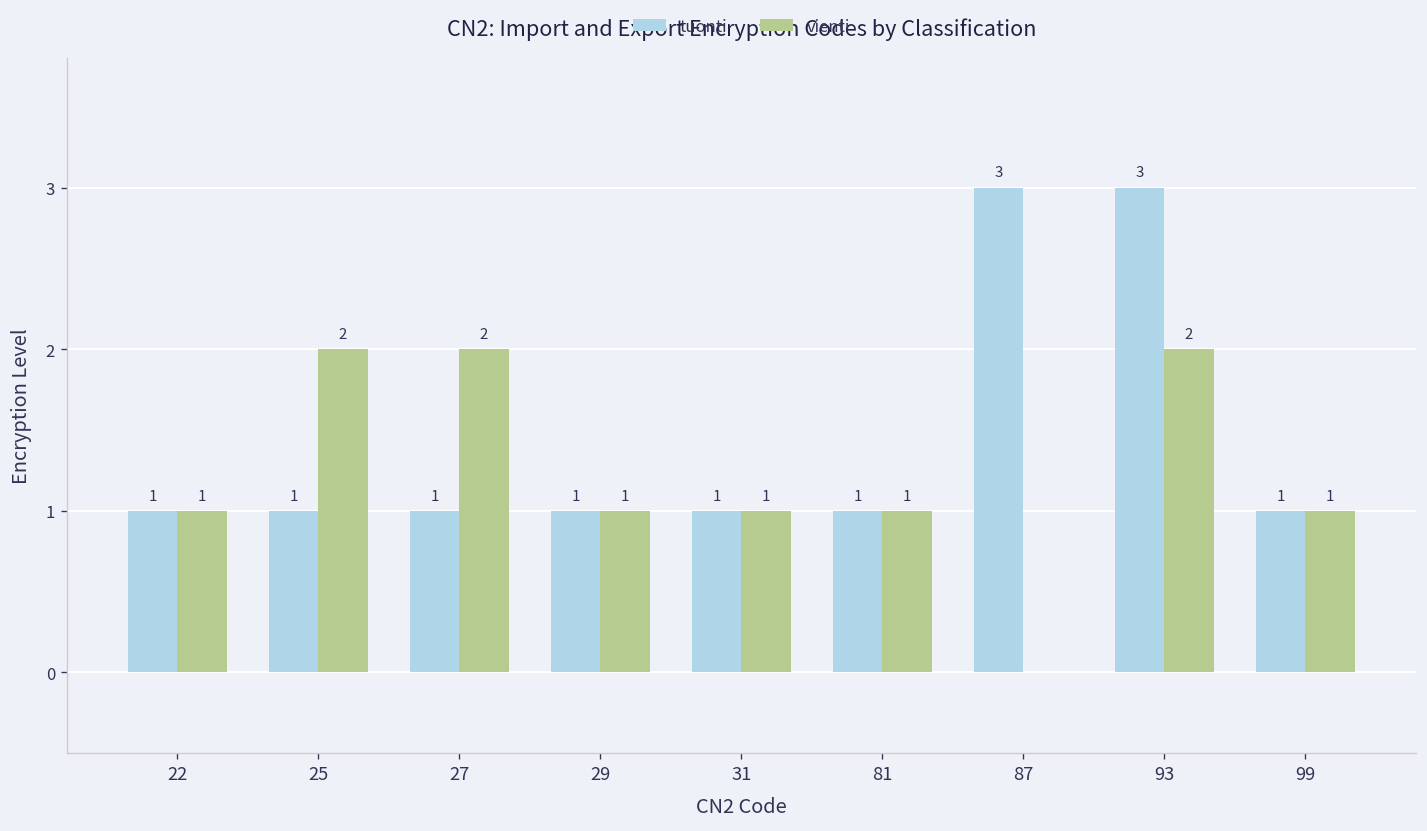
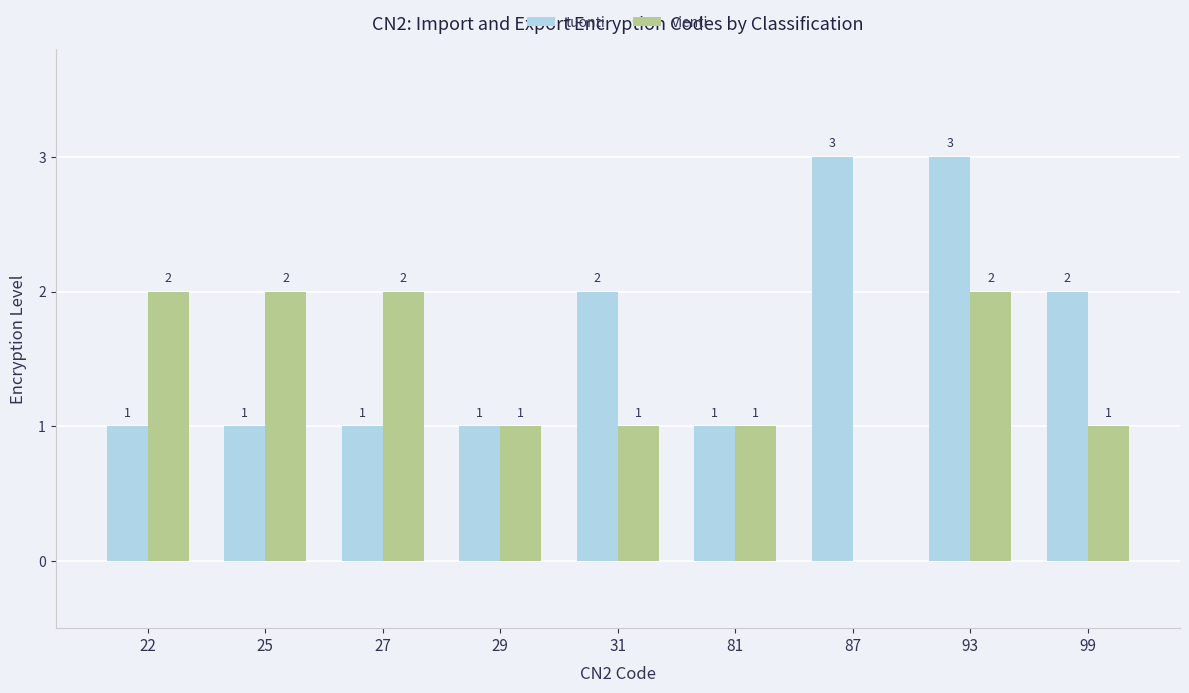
  {
    "tuonti": {
      "22": 1,
      "25": 1,
      "27": 1,
      "29": 1,
-     "31": 1,
+     "31": 2,
      "81": 1,
      "87": 3,
      "93": 3,
-     "99": 1
+     "99": 2
    },
    "vienti": {
-     "22": 1,
+     "22": 2,
      "25": 2,
      "27": 2,
      "29": 1,
      "31": 1,
      "81": 1,
      "93": 2,
      "99": 1
    }
  }
